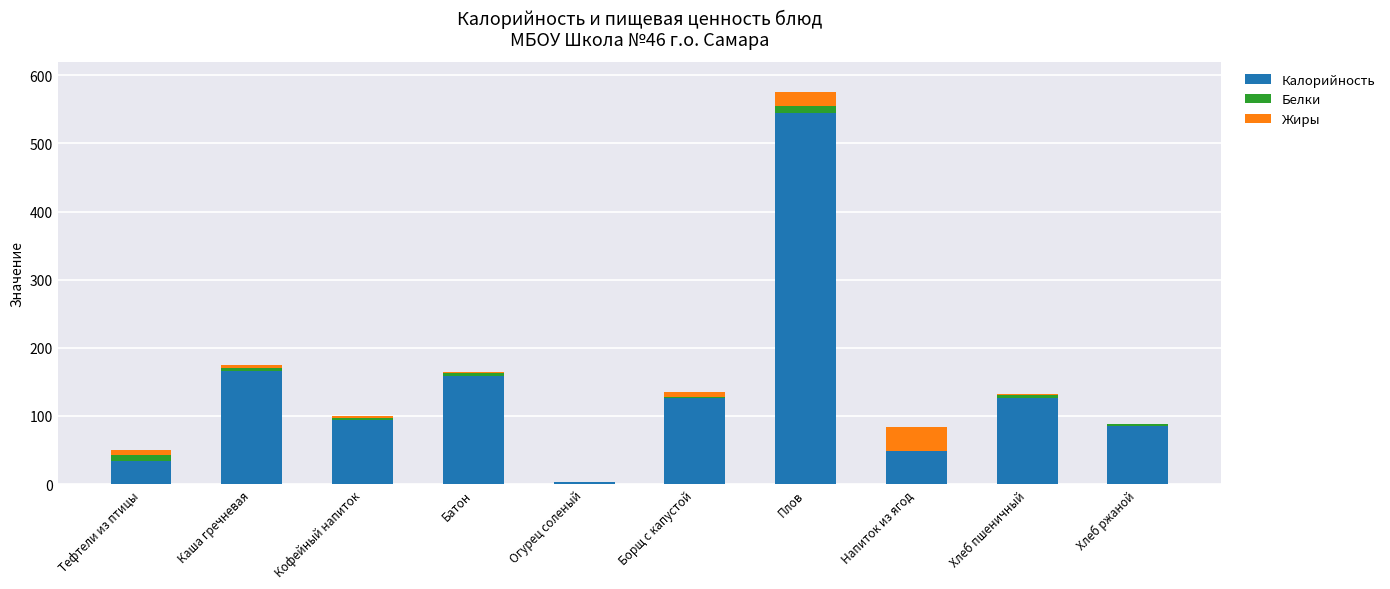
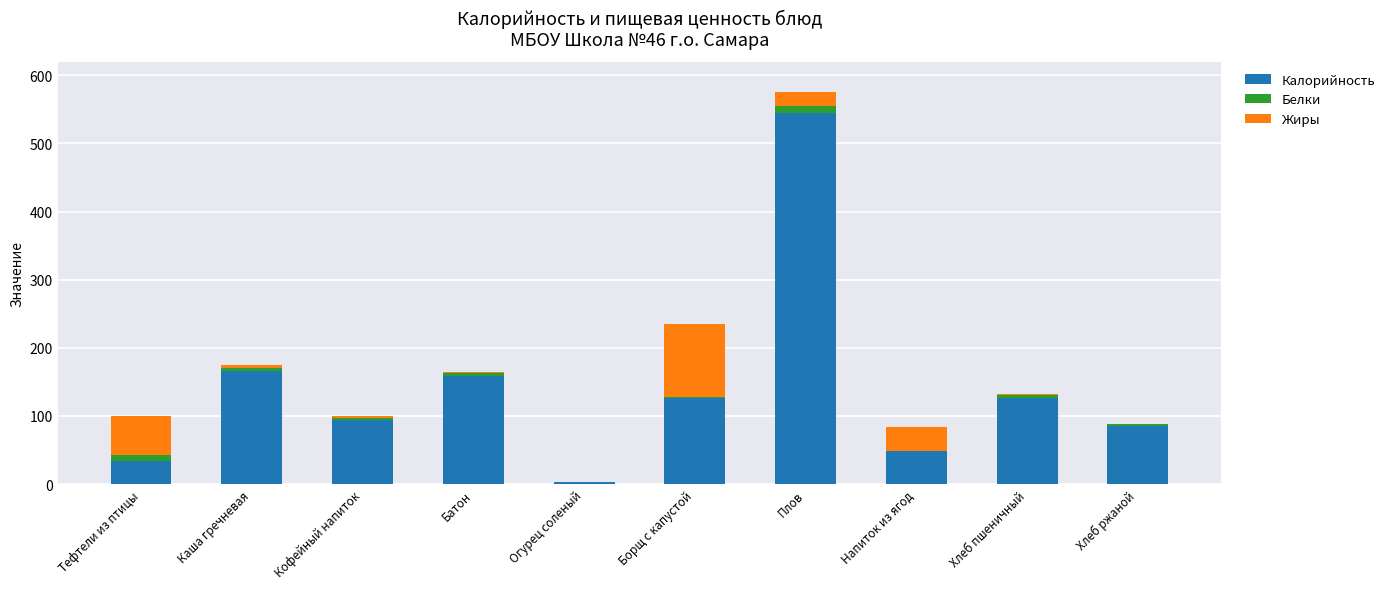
  {
    "Калорийность": {
      "Тефтели из птицы": 30,
      "Каша гречневая": 170,
      "Кофейный напиток": 90,
      "Батон": 160,
      "Борщ с капустой": 130,
      "Плов": 540,
      "Напиток из ягод": 50,
      "Хлеб пшеничный": 130,
      "Хлеб ржаной": 90
    },
    "Белки": {
      "Тефтели из птицы": 10,
      "Каша гречневая": 0,
      "Батон": 0,
      "Плов": 10,
      "Хлеб пшеничный": 0,
      "Хлеб ржаной": 0
    },
    "Жиры": {
-     "Тефтели из птицы": 10,
+     "Тефтели из птицы": 60,
      "Каша гречневая": 0,
-     "Борщ с капустой": 10,
+     "Борщ с капустой": 110,
      "Плов": 20,
      "Напиток из ягод": 30,
      "Хлеб ржаной": 0
    }
  }
